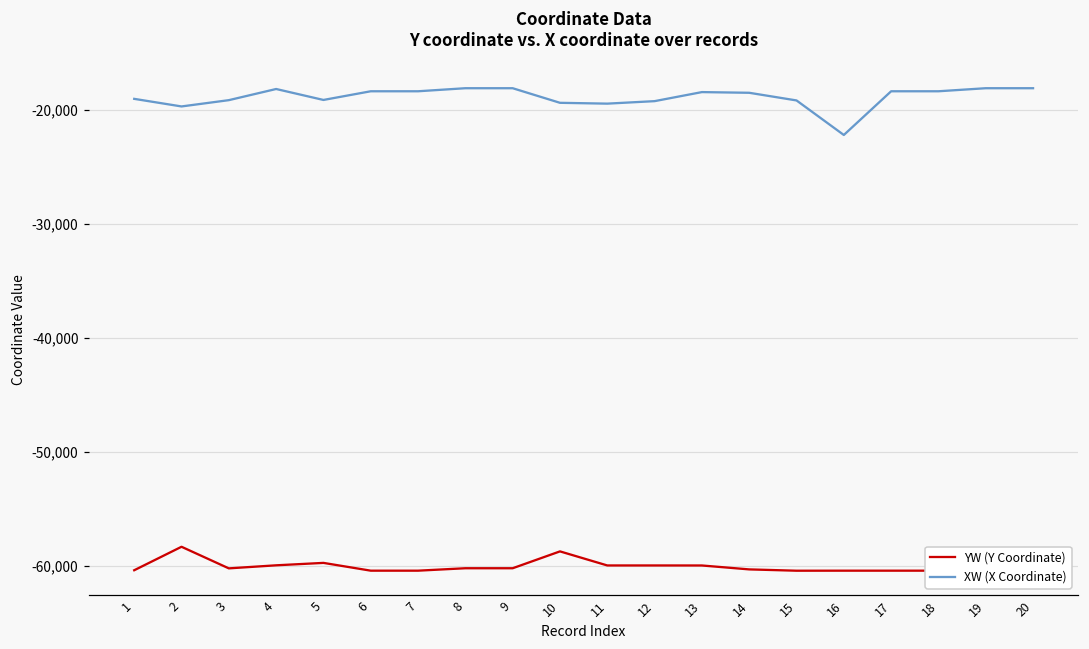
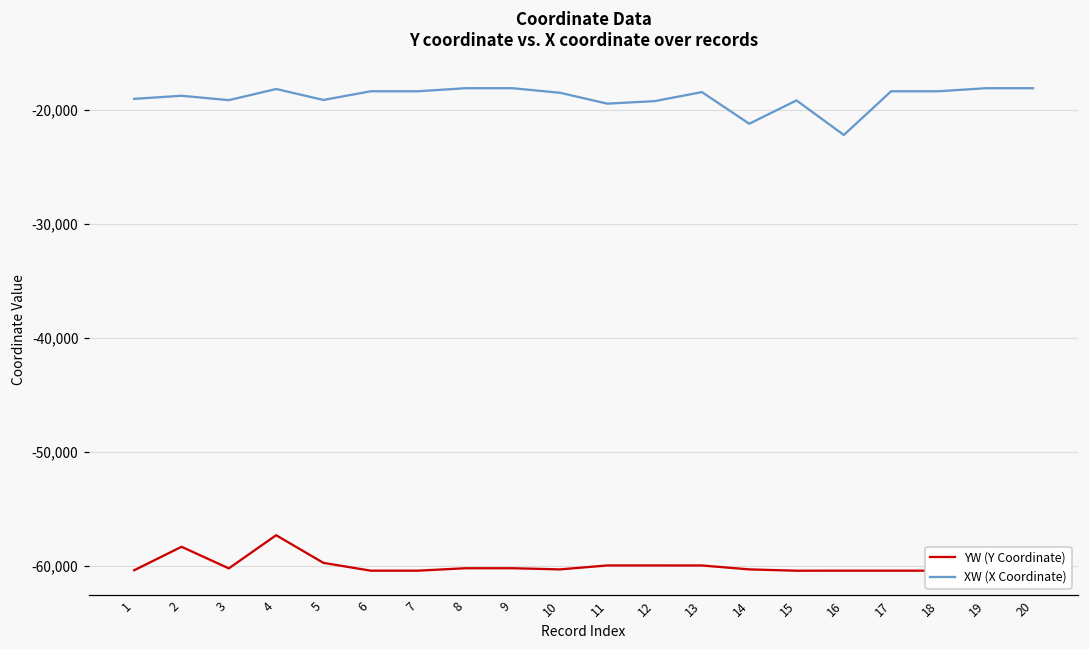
  {
    "YW (Y Coordinate)": {
      "1": "-60,400",
      "2": "-58,300",
      "3": "-60,200",
-     "4": "-60,000",
+     "4": "-57,300",
      "5": "-59,700",
      "6": "-60,400",
      "7": "-60,400",
      "8": "-60,200",
      "9": "-60,200",
-     "10": "-58,700",
+     "10": "-60,300",
      "11": "-60,000",
      "12": "-60,000",
      "13": "-60,000",
      "14": "-60,300",
      "15": "-60,400",
      "16": "-60,400",
      "17": "-60,400"
    },
    "XW (X Coordinate)": {
      "1": "-19,000",
-     "2": "-19,700",
+     "2": "-18,700",
      "3": "-19,100",
      "4": "-18,200",
      "5": "-19,100",
      "6": "-18,400",
      "7": "-18,400",
      "8": "-18,100",
      "9": "-18,100",
-     "10": "-19,400",
+     "10": "-18,500",
      "11": "-19,400",
      "12": "-19,200",
      "13": "-18,400",
-     "14": "-18,500",
+     "14": "-21,200",
      "15": "-19,200",
      "16": "-22,200",
      "17": "-18,400",
      "18": "-18,400",
      "19": "-18,100",
      "20": "-18,100"
    }
  }
